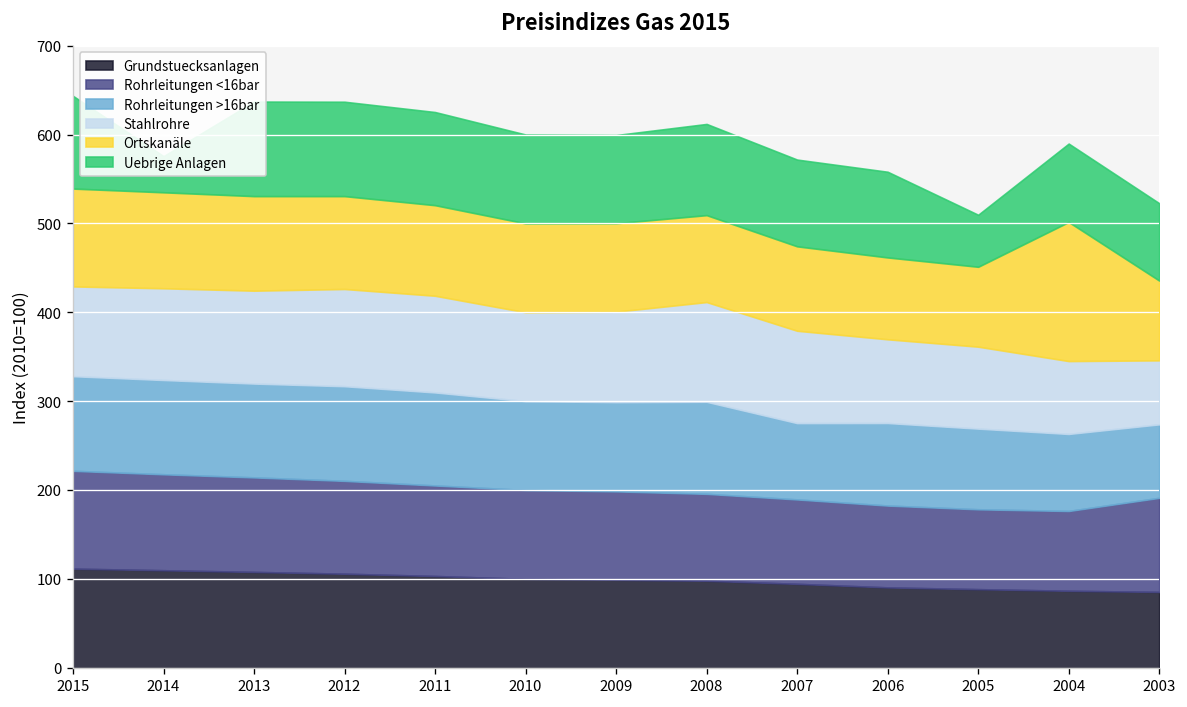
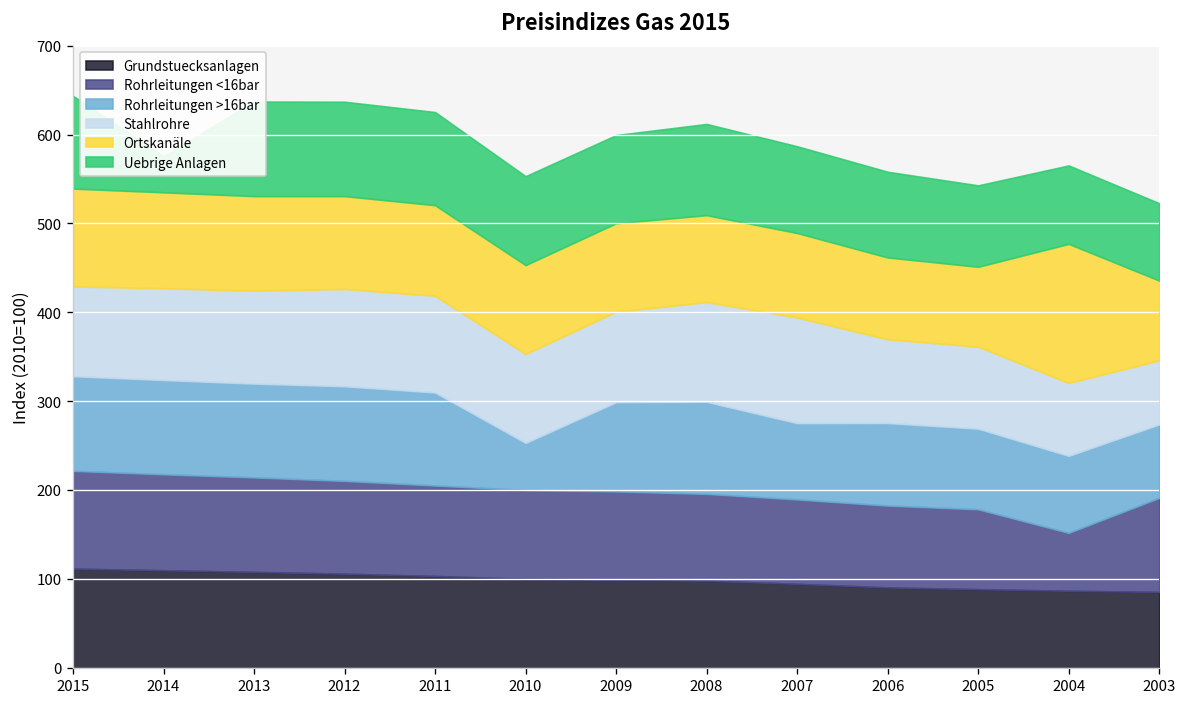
  {
    "Grundstuecksanlagen": {
      "2015": 110,
      "2014": 110,
      "2013": 110,
      "2012": 110,
      "2011": 100,
      "2010": 100,
      "2009": 100,
      "2008": 100,
      "2007": 90,
      "2006": 90,
      "2005": 90,
      "2004": 90,
      "2003": 90
    },
    "Rohrleitungen <16bar": {
      "2015": 110,
      "2014": 110,
      "2013": 110,
      "2012": 100,
      "2011": 100,
      "2010": 100,
      "2009": 100,
      "2008": 100,
      "2007": 100,
      "2006": 90,
      "2005": 90,
-     "2004": 90,
+     "2004": 70,
      "2003": 110
    },
    "Rohrleitungen >16bar": {
      "2015": 110,
      "2014": 110,
      "2013": 110,
      "2012": 110,
      "2011": 100,
-     "2010": 100,
+     "2010": 50,
      "2009": 100,
      "2008": 100,
      "2007": 90,
      "2006": 90,
      "2005": 90,
      "2004": 90,
      "2003": 80
    },
    "Stahlrohre": {
      "2015": 100,
      "2014": 100,
      "2013": 100,
      "2012": 110,
      "2011": 110,
      "2010": 100,
      "2009": 100,
      "2008": 110,
-     "2007": 100,
+     "2007": 120,
      "2006": 90,
      "2005": 90,
      "2004": 80,
      "2003": 70
    },
    "Ortskanäle": {
      "2015": 110,
      "2014": 110,
      "2013": 110,
      "2012": 100,
      "2011": 100,
      "2010": 100,
      "2009": 100,
      "2008": 100,
      "2007": 100,
      "2006": 90,
      "2005": 90,
      "2004": 160,
      "2003": 90
    },
    "Uebrige Anlagen": {
      "2015": 100,
      "2012": 110,
      "2011": 100,
      "2010": 100,
      "2009": 100,
      "2008": 100,
      "2007": 100,
      "2006": 100,
-     "2005": 60,
+     "2005": 90,
      "2004": 90,
      "2003": 90
    }
  }
